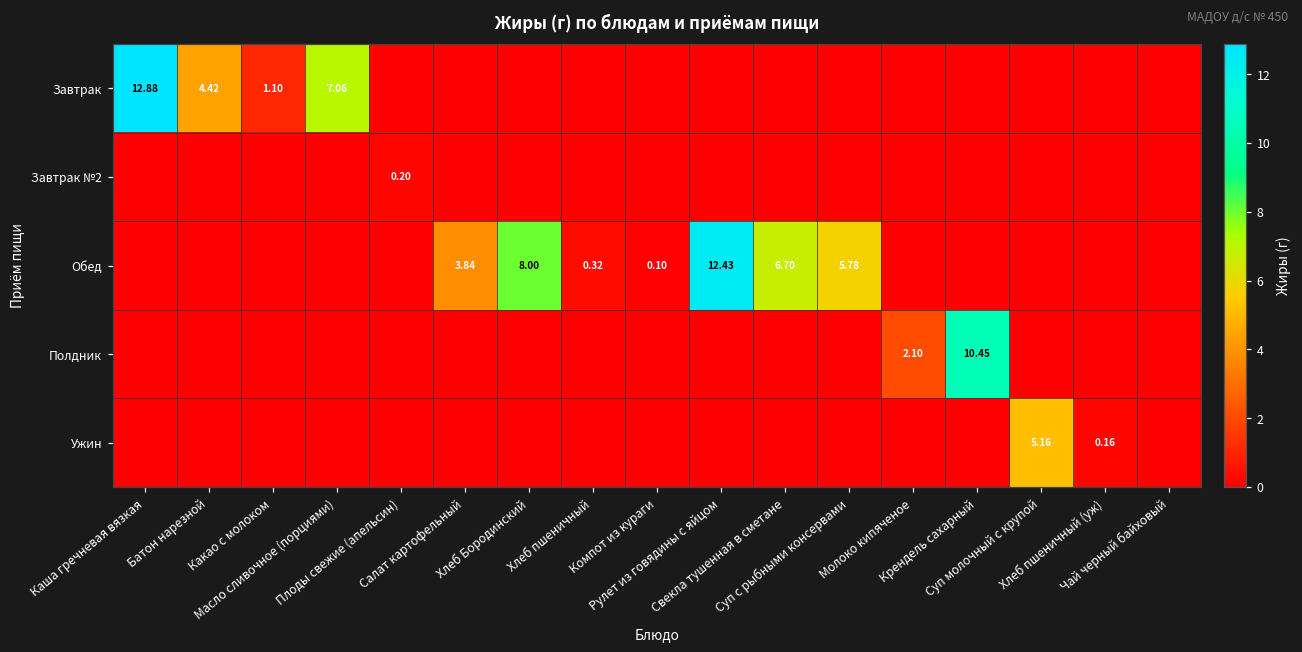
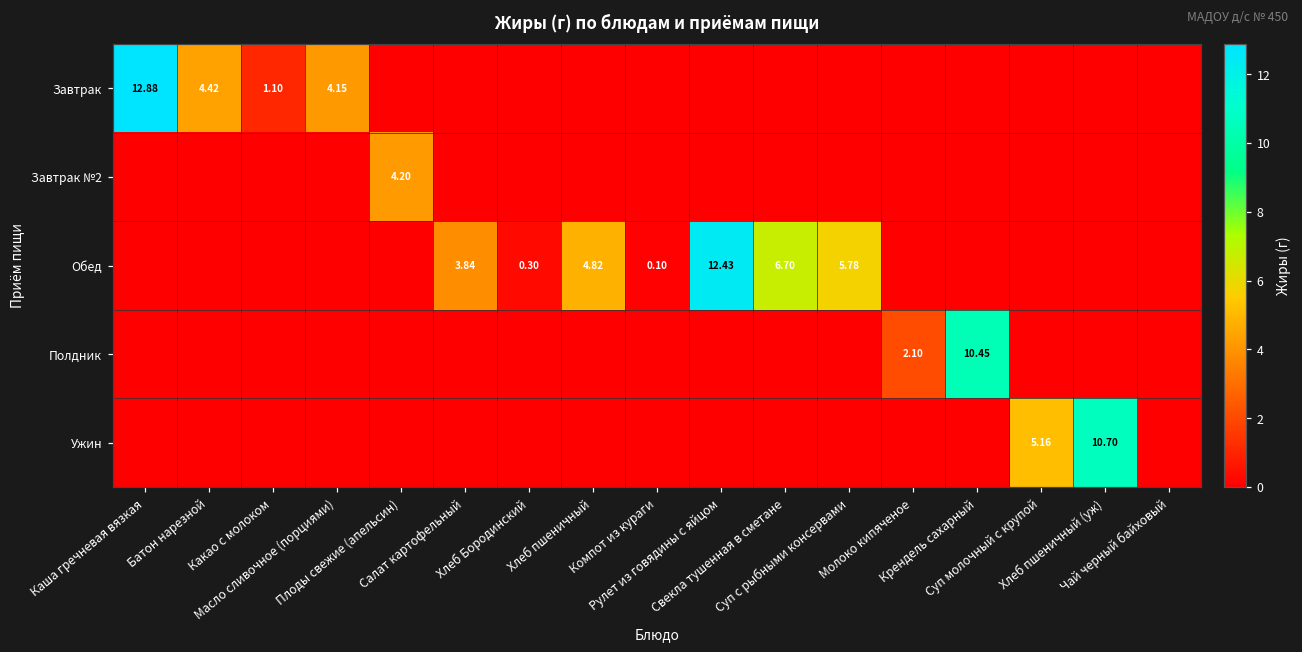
  {
    "Завтрак": {
      "Каша гречневая вязкая": 12.88,
      "Батон нарезной": 4.42,
      "Какао с молоком": 1.10,
-     "Масло сливочное (порциями)": 7.06
+     "Масло сливочное (порциями)": 4.15
    },
    "Завтрак №2": {
-     "Плоды свежие (апельсин)": 0.20
+     "Плоды свежие (апельсин)": 4.20
    },
    "Обед": {
      "Салат картофельный": 3.84,
-     "Хлеб Бородинский": 8.00,
-     "Хлеб пшеничный": 0.32,
+     "Хлеб Бородинский": 0.30,
+     "Хлеб пшеничный": 4.82,
      "Компот из кураги": 0.10,
      "Рулет из говядины с яйцом": 12.43,
      "Свекла тушенная в сметане": 6.70,
      "Суп с рыбными консервами": 5.78
    },
    "Полдник": {
      "Молоко кипяченое": 2.10,
      "Крендель сахарный": 10.45
    },
    "Ужин": {
      "Суп молочный с крупой": 5.16,
-     "Хлеб пшеничный (уж)": 0.16
+     "Хлеб пшеничный (уж)": 10.70
    }
  }
